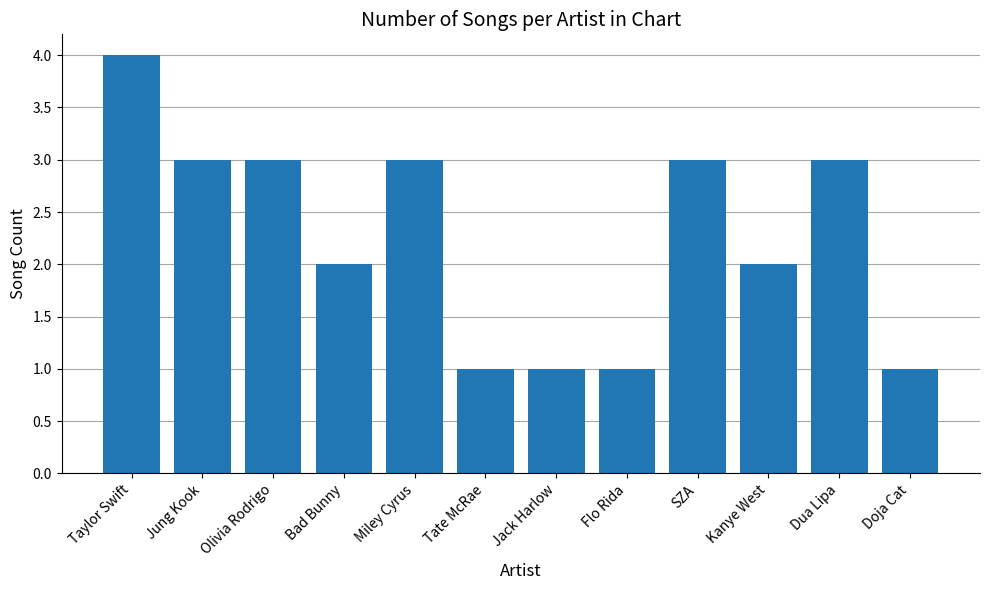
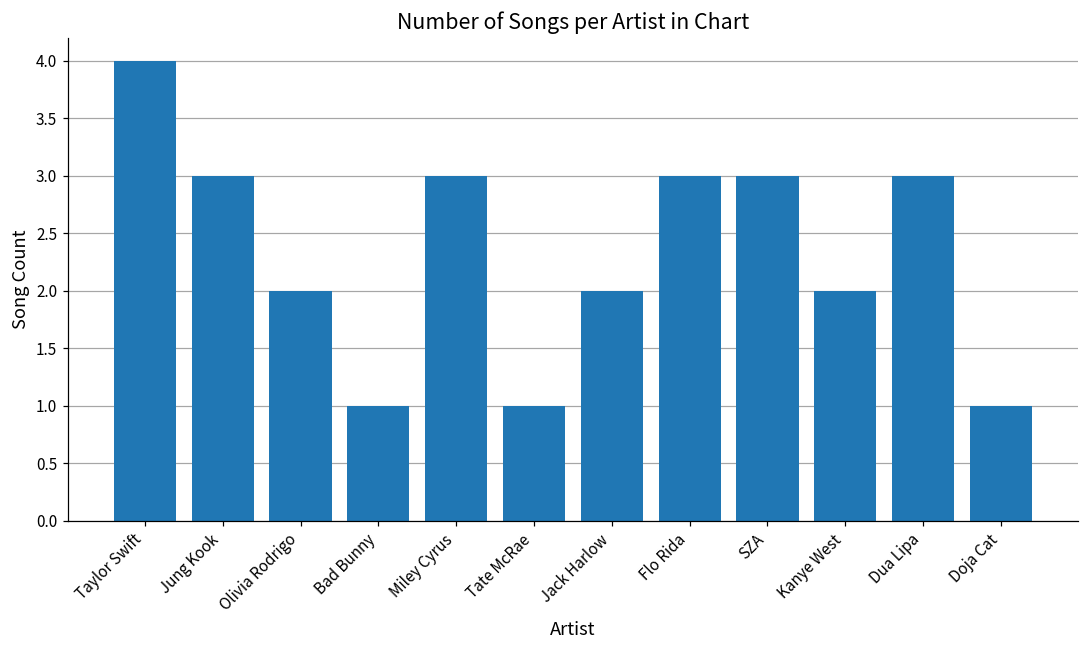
  {
    "Taylor Swift": 4,
    "Jung Kook": 3,
-   "Olivia Rodrigo": 3,
-   "Bad Bunny": 2,
+   "Olivia Rodrigo": 2,
+   "Bad Bunny": 1,
    "Miley Cyrus": 3,
    "Tate McRae": 1,
-   "Jack Harlow": 1,
-   "Flo Rida": 1,
+   "Jack Harlow": 2,
+   "Flo Rida": 3,
    "SZA": 3,
    "Kanye West": 2,
    "Dua Lipa": 3,
    "Doja Cat": 1
  }
